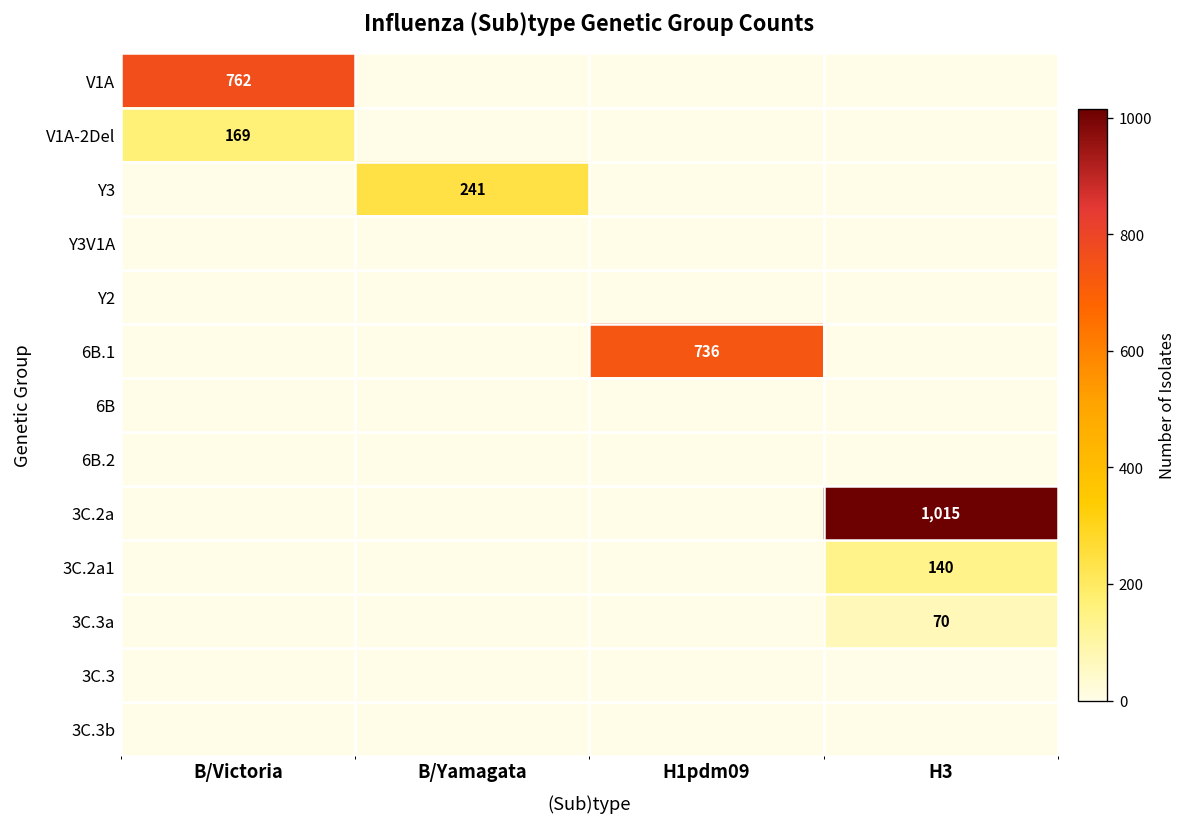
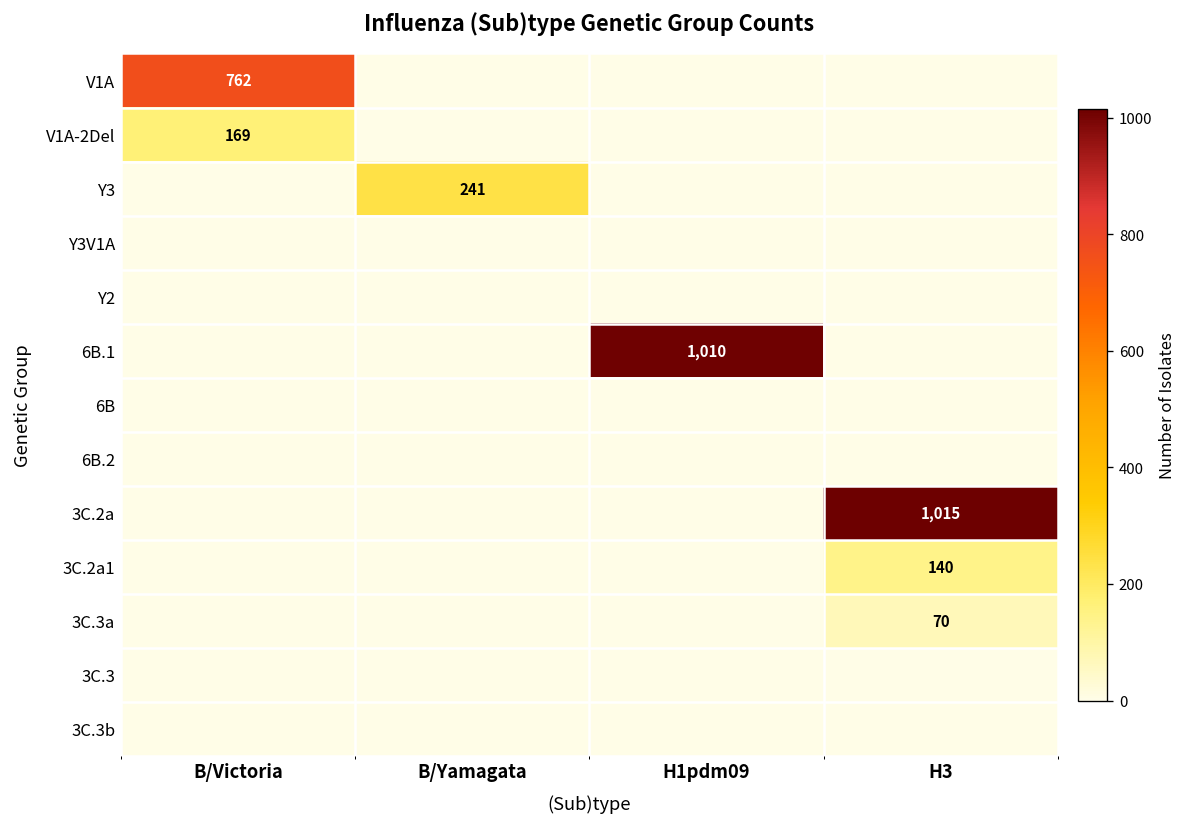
  {
    "V1A": {
      "B/Victoria": "762"
    },
    "V1A-2Del": {
      "B/Victoria": "169"
    },
    "Y3": {
      "B/Yamagata": "241"
    },
    "6B.1": {
-     "H1pdm09": "736"
+     "H1pdm09": "1,010"
    },
    "3C.2a": {
      "H3": "1,015"
    },
    "3C.2a1": {
      "H3": "140"
    },
    "3C.3a": {
      "H3": "70"
    }
  }
